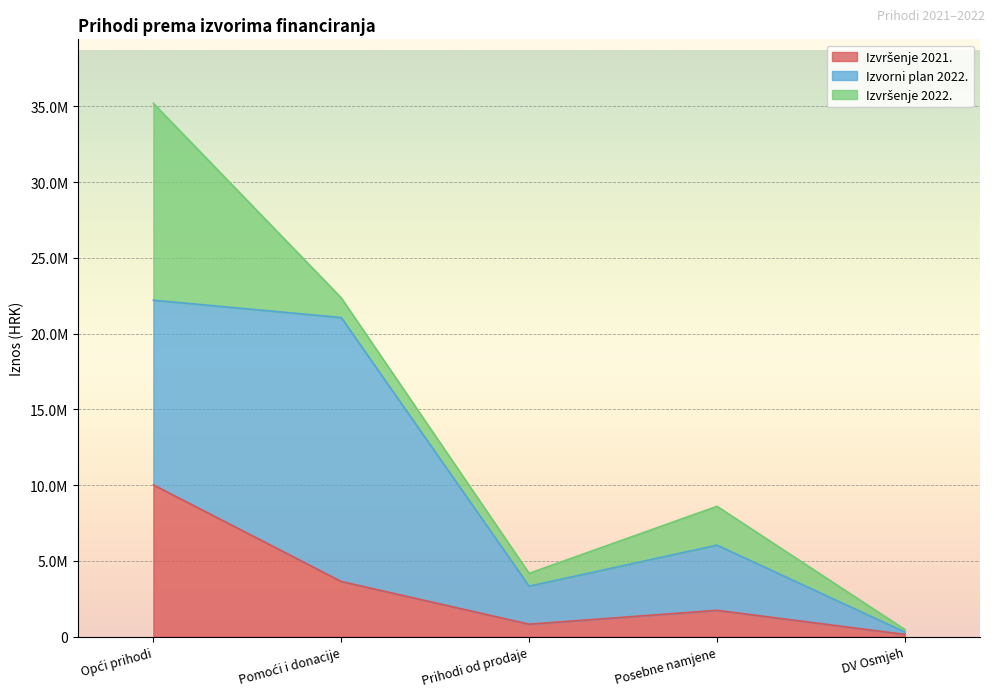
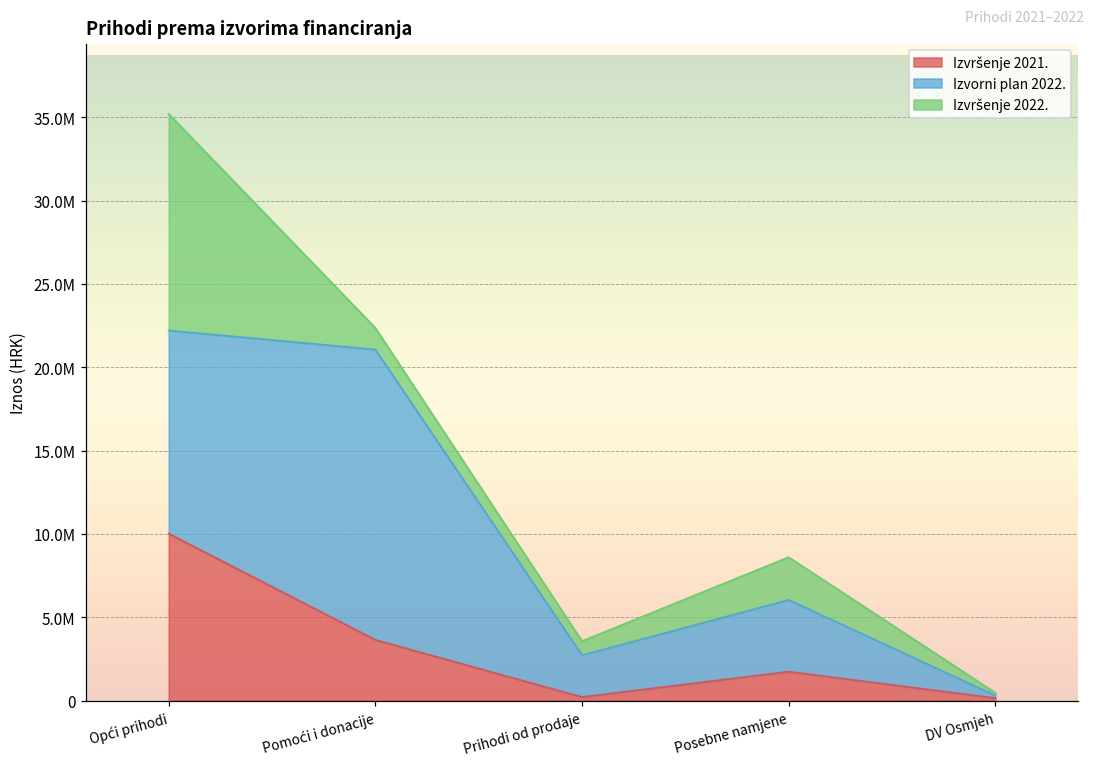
  {
    "Izvršenje 2021.": {
      "Opći prihodi": 10000000,
      "Pomoći i donacije": 3600000,
-     "Prihodi od prodaje": 800000,
+     "Prihodi od prodaje": 200000,
      "Posebne namjene": 1700000
    },
    "Izvorni plan 2022.": {
      "Opći prihodi": 12200000,
      "Pomoći i donacije": 17400000,
      "Prihodi od prodaje": 2500000,
      "Posebne namjene": 4300000
    },
    "Izvršenje 2022.": {
      "Opći prihodi": 13000000,
      "Pomoći i donacije": 1300000,
      "Prihodi od prodaje": 800000,
      "Posebne namjene": 2600000
    }
  }
